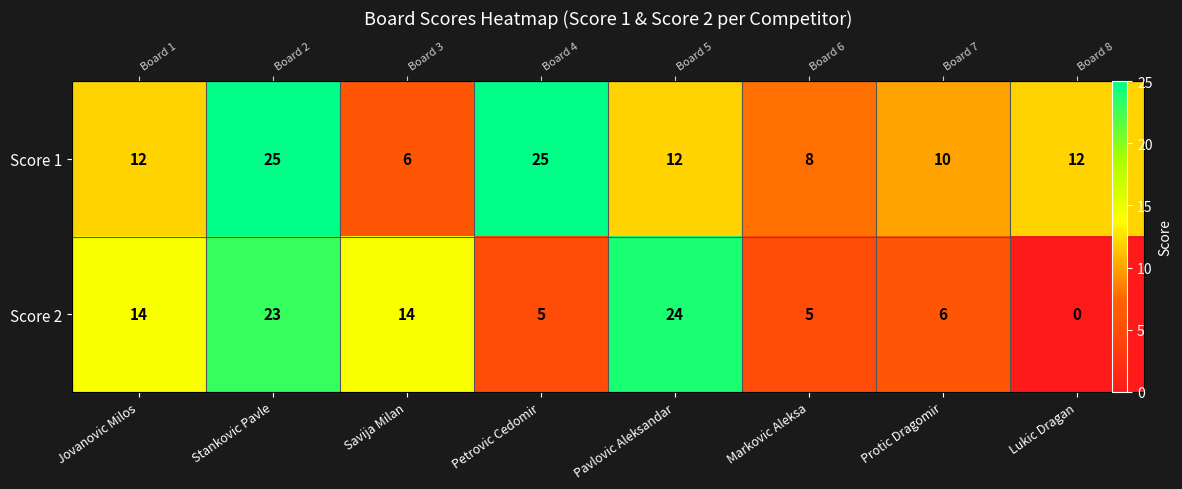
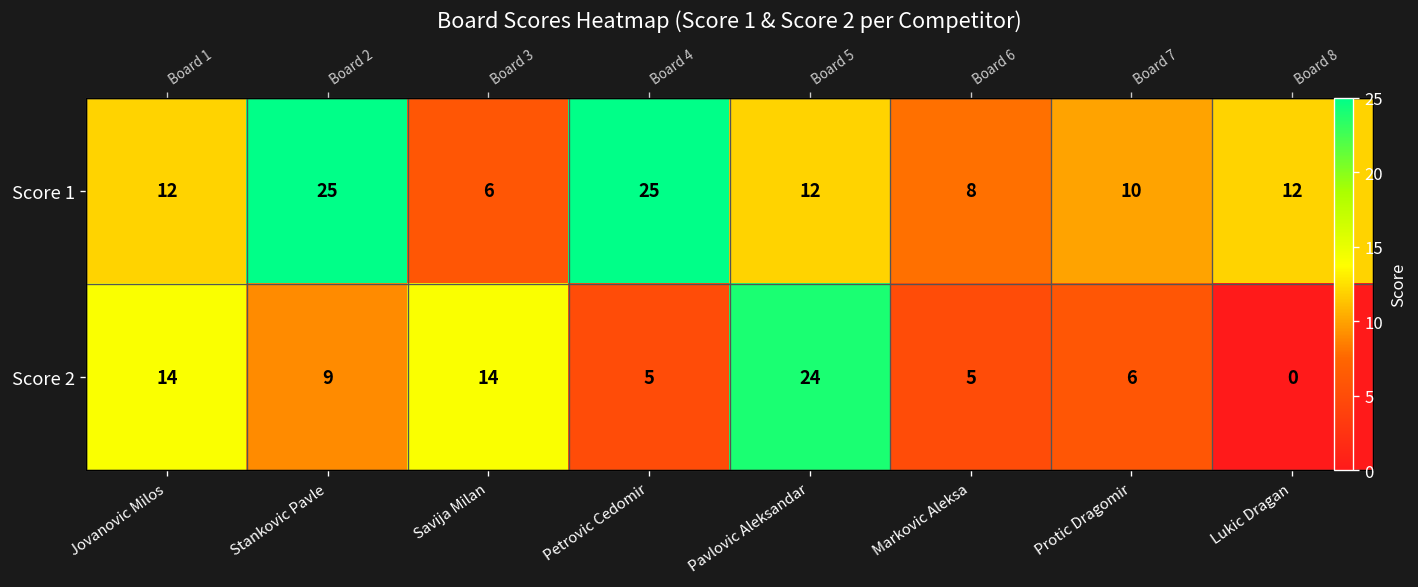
  {
    "Score 1": {
      "Jovanovic Milos": 12,
      "Stankovic Pavle": 25,
      "Savija Milan": 6,
      "Petrovic Cedomir": 25,
      "Pavlovic Aleksandar": 12,
      "Markovic Aleksa": 8,
      "Protic Dragomir": 10,
      "Lukic Dragan": 12
    },
    "Score 2": {
      "Jovanovic Milos": 14,
-     "Stankovic Pavle": 23,
+     "Stankovic Pavle": 9,
      "Savija Milan": 14,
      "Petrovic Cedomir": 5,
      "Pavlovic Aleksandar": 24,
      "Markovic Aleksa": 5,
      "Protic Dragomir": 6,
      "Lukic Dragan": 0
    }
  }
